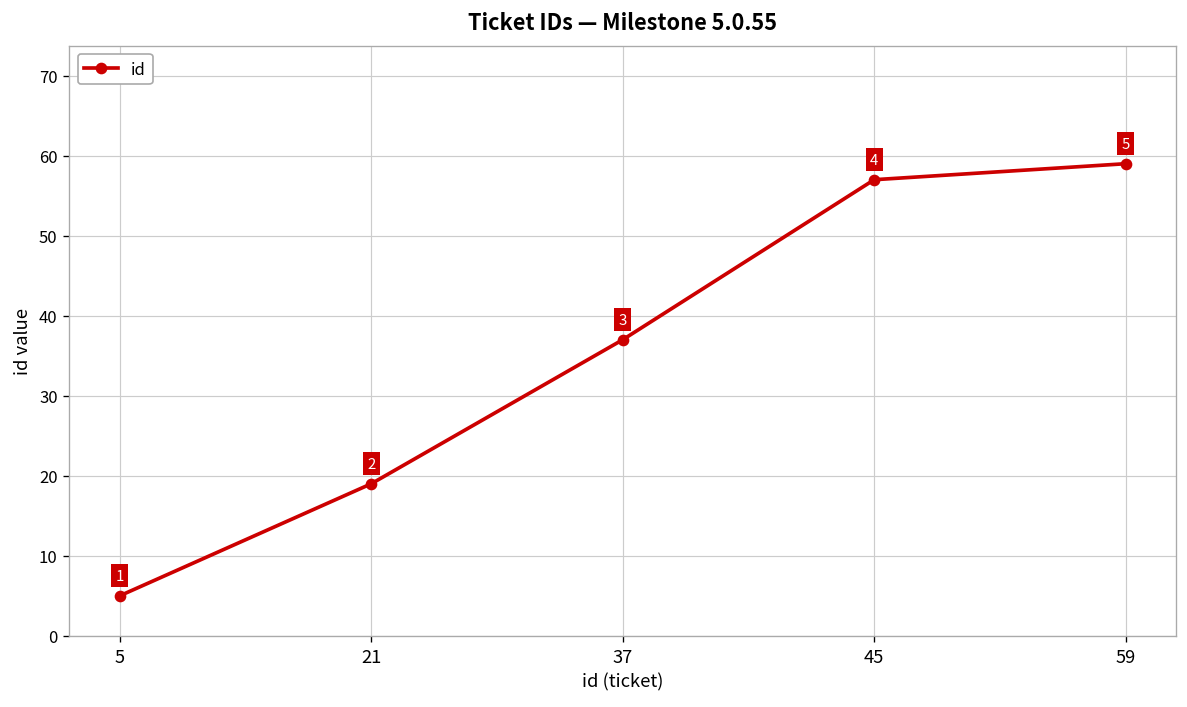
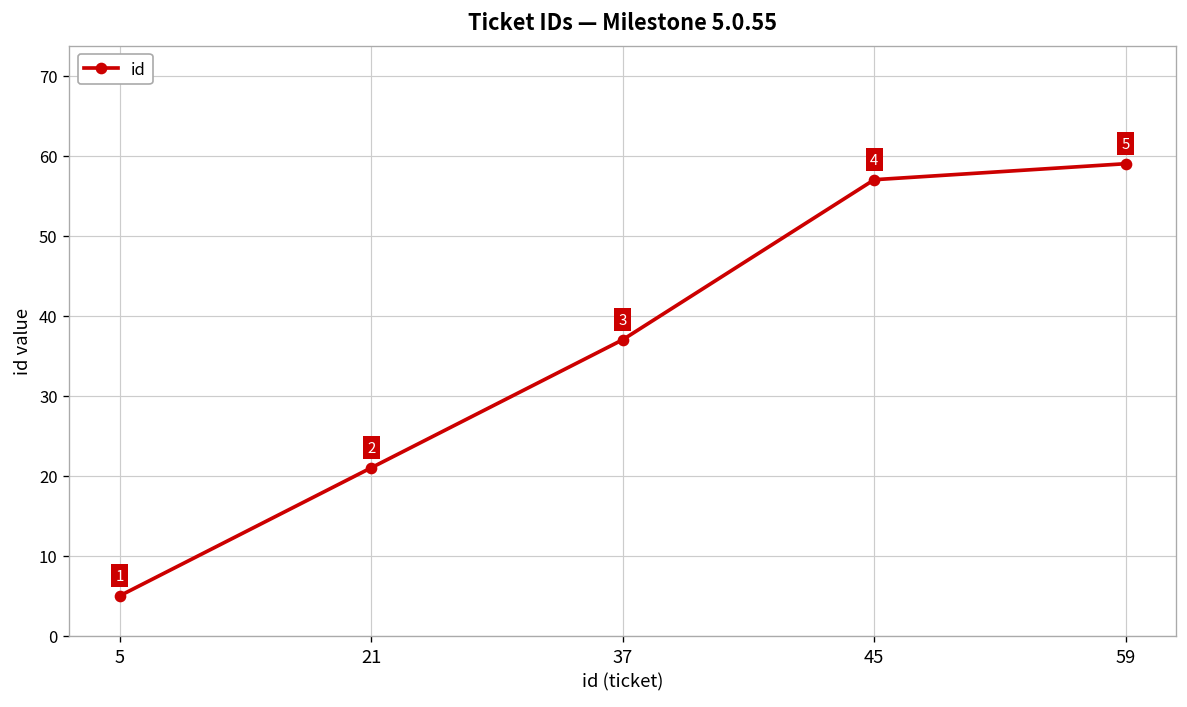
  {
-   "21": 19
+   "21": 21
  }
